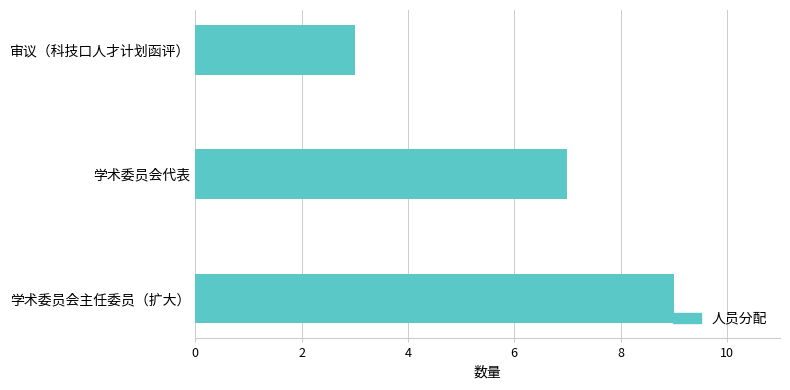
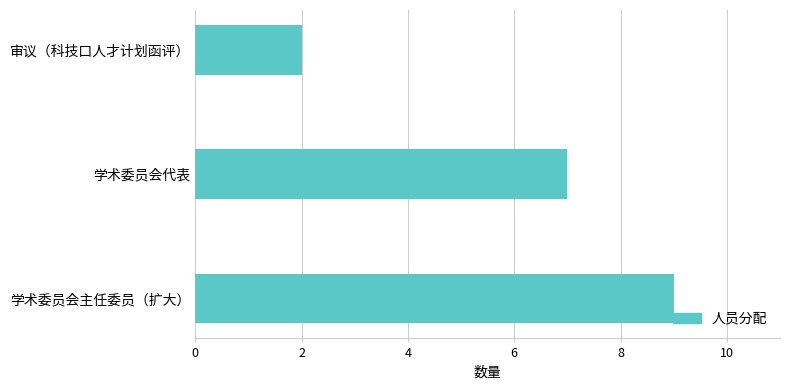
  {
-   "审议（科技口人才计划函评）": 3,
+   "审议（科技口人才计划函评）": 2,
    "学术委员会代表": 7,
    "学术委员会主任委员（扩大）": 9
  }
